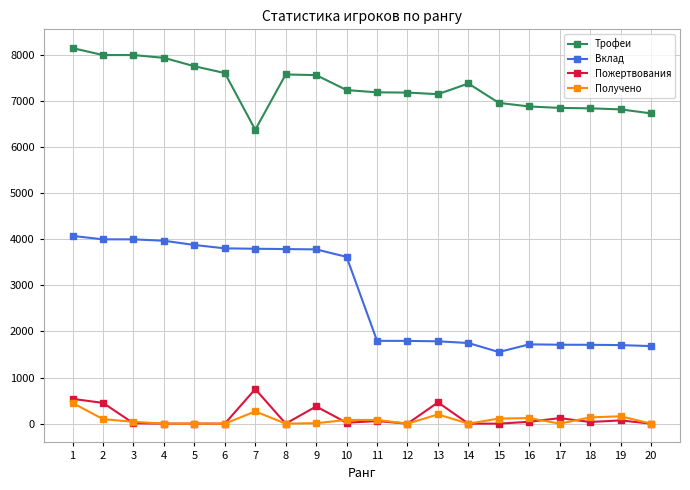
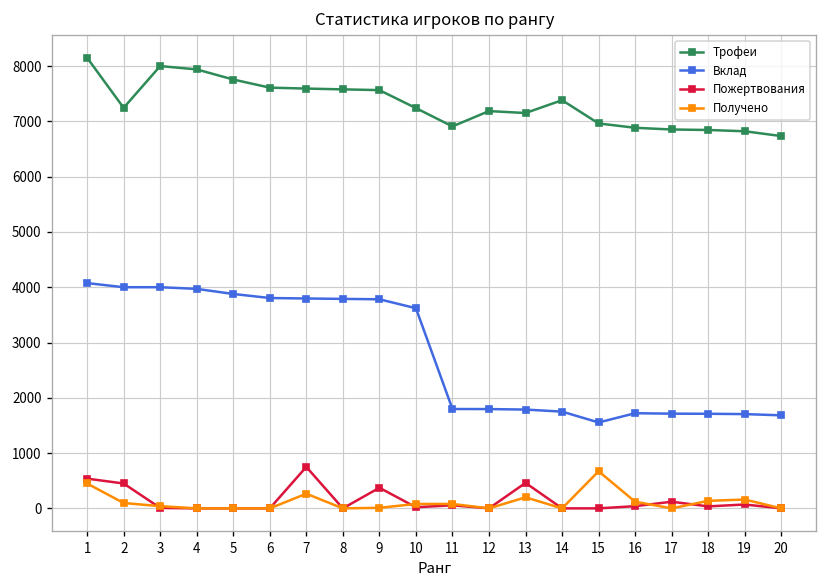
  {
    "Трофеи": {
      "1": 8200,
-     "2": 8000,
+     "2": 7200,
      "3": 8000,
      "4": 7900,
      "5": 7800,
      "6": 7600,
-     "7": 6400,
+     "7": 7600,
      "8": 7600,
      "9": 7600,
      "10": 7200,
-     "11": 7200,
+     "11": 6900,
      "12": 7200,
      "13": 7200,
      "14": 7400,
      "15": 7000,
      "16": 6900,
      "17": 6900,
      "18": 6800,
      "19": 6800,
      "20": 6700
    },
    "Вклад": {
      "1": 4100,
      "2": 4000,
      "3": 4000,
      "4": 4000,
      "5": 3900,
      "6": 3800,
      "7": 3800,
      "8": 3800,
      "9": 3800,
      "10": 3600,
      "11": 1800,
      "12": 1800,
      "13": 1800,
      "14": 1800,
      "15": 1600,
      "16": 1700,
      "17": 1700,
      "18": 1700,
      "19": 1700,
      "20": 1700
    },
    "Пожертвования": {
      "1": 500,
      "2": 500,
      "7": 800,
      "9": 400,
      "10": 0,
      "13": 500,
      "15": 0,
      "16": 0,
      "17": 100,
      "18": 0,
      "19": 100
    },
    "Получено": {
      "1": 500,
      "2": 100,
      "7": 300,
      "9": 0,
      "10": 100,
      "13": 200,
-     "15": 100,
+     "15": 700,
      "16": 100,
      "17": 0,
      "18": 100,
      "19": 200
    }
  }
